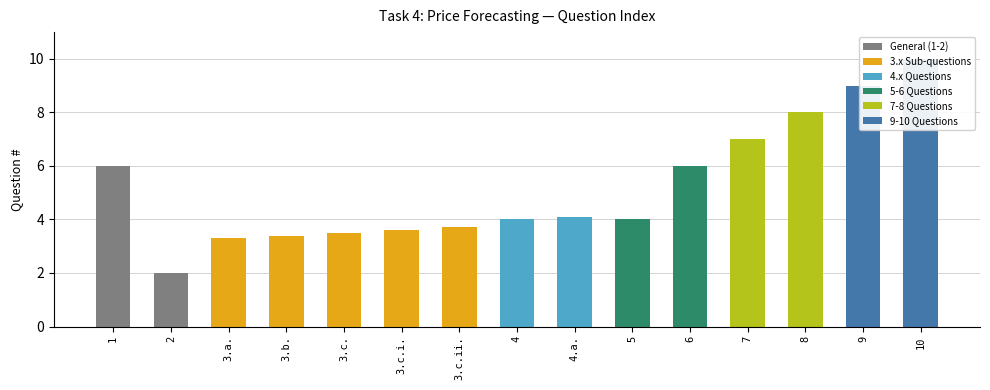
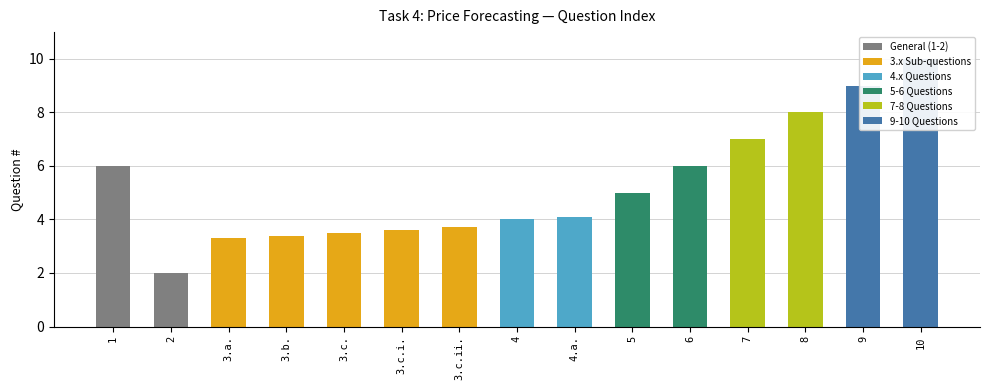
  {
    "General (1-2)": {
      "1": 6,
      "2": 2
    },
    "5-6 Questions": {
-     "5": 4,
+     "5": 5,
      "6": 6
    }
  }
